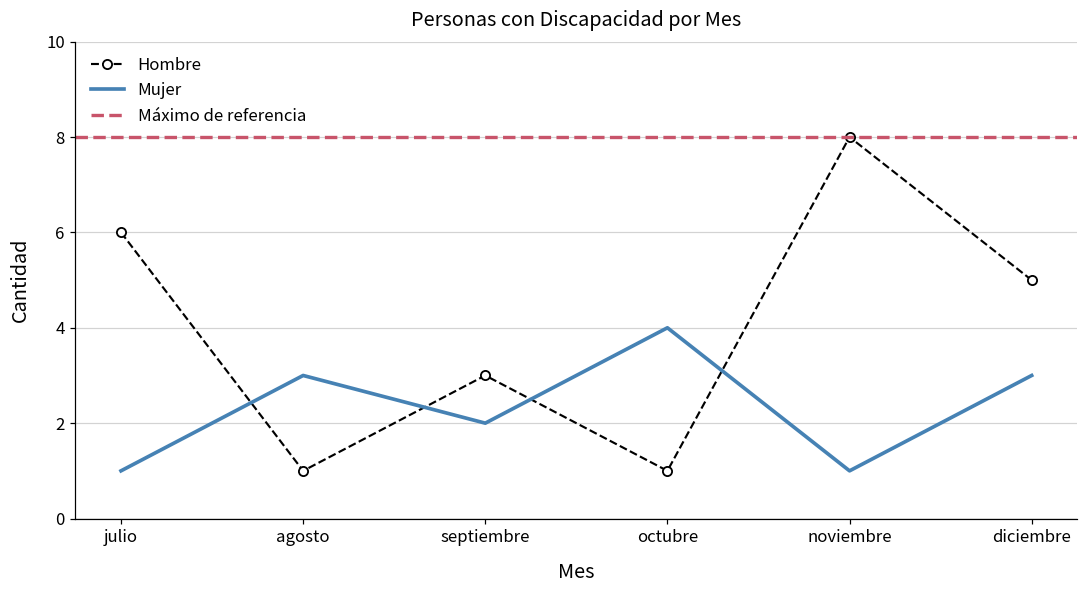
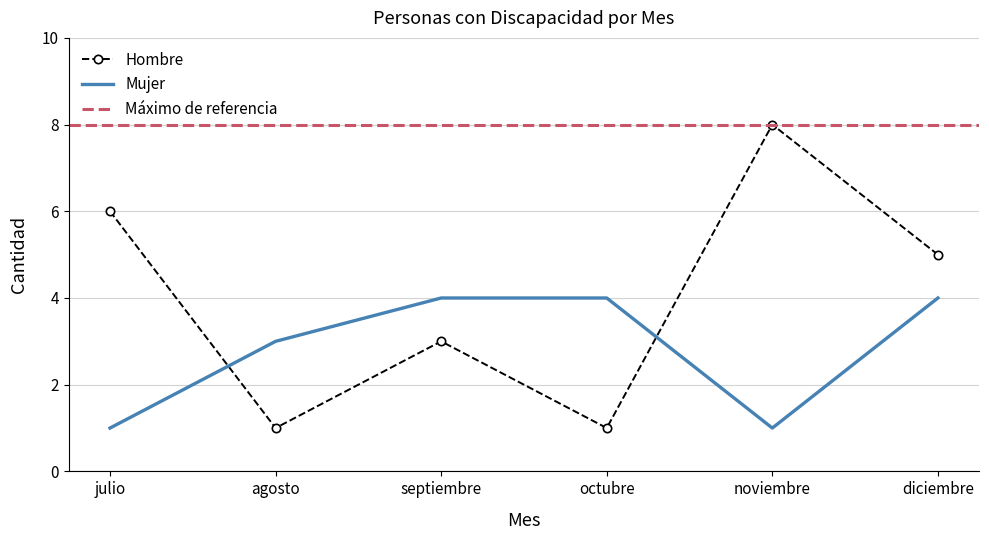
  {
    "Hombre": {
      "julio": 6,
      "agosto": 1,
      "septiembre": 3,
      "octubre": 1,
      "noviembre": 8,
      "diciembre": 5
    },
    "Mujer": {
      "julio": 1,
      "agosto": 3,
-     "septiembre": 2,
+     "septiembre": 4,
      "octubre": 4,
      "noviembre": 1,
-     "diciembre": 3
+     "diciembre": 4
    }
  }
